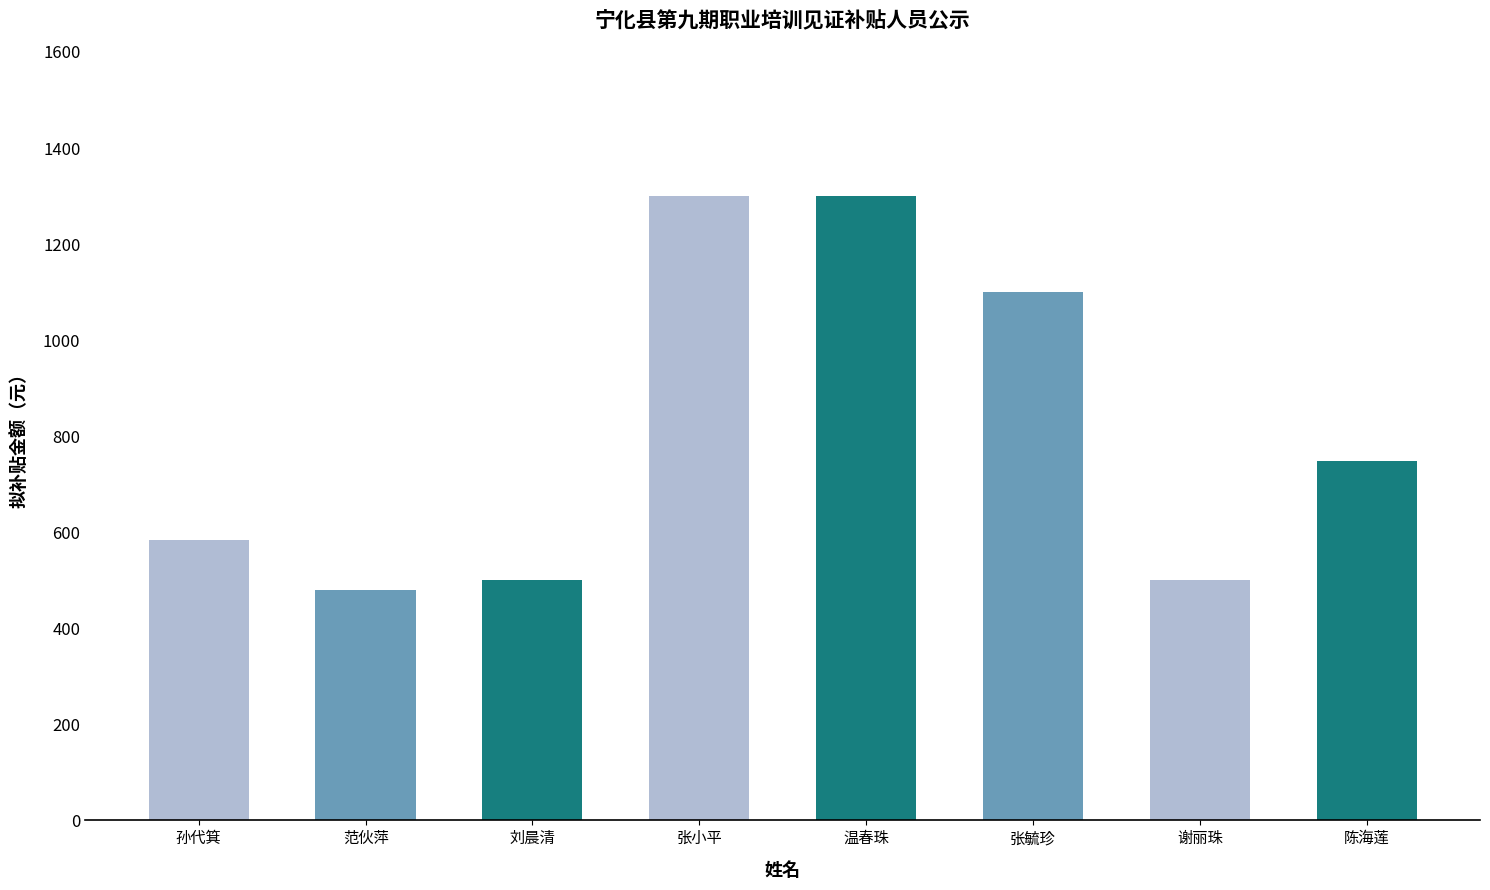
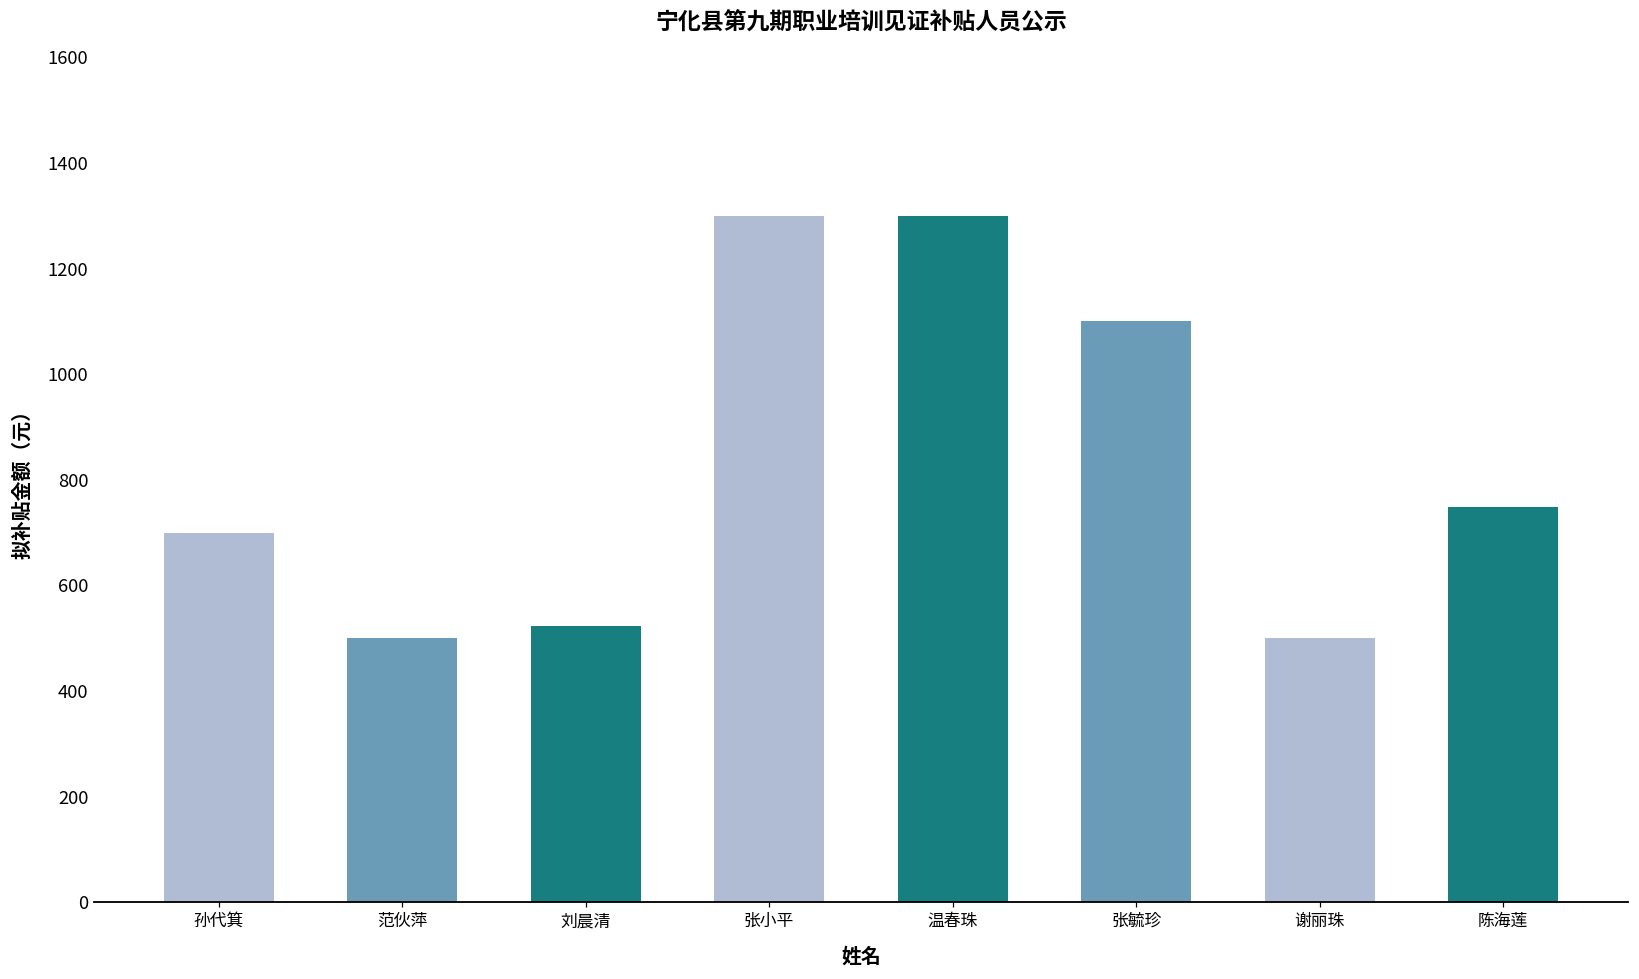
  {
-   "孙代箕": 580,
-   "范伙萍": 480,
-   "刘晨清": 500,
+   "孙代箕": 700,
+   "范伙萍": 500,
+   "刘晨清": 520,
    "张小平": 1300,
    "温春珠": 1300,
    "张毓珍": 1100,
    "谢丽珠": 500,
    "陈海莲": 750
  }
